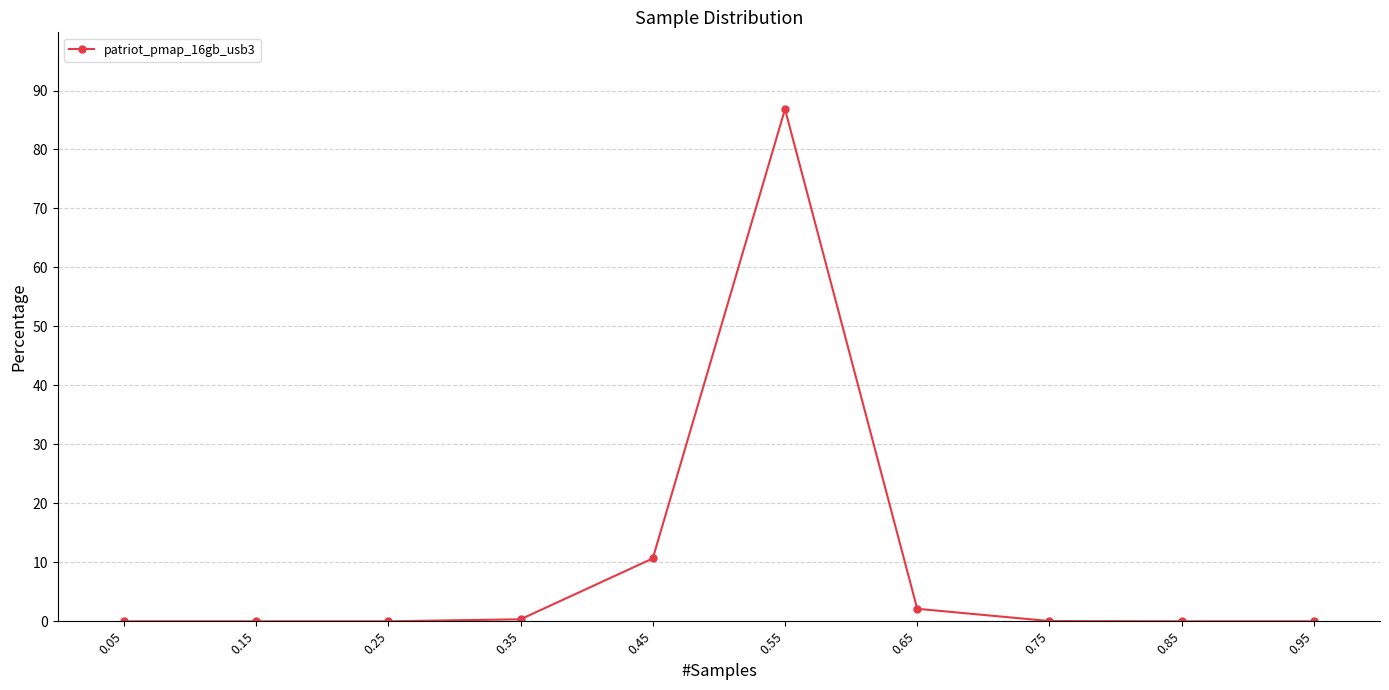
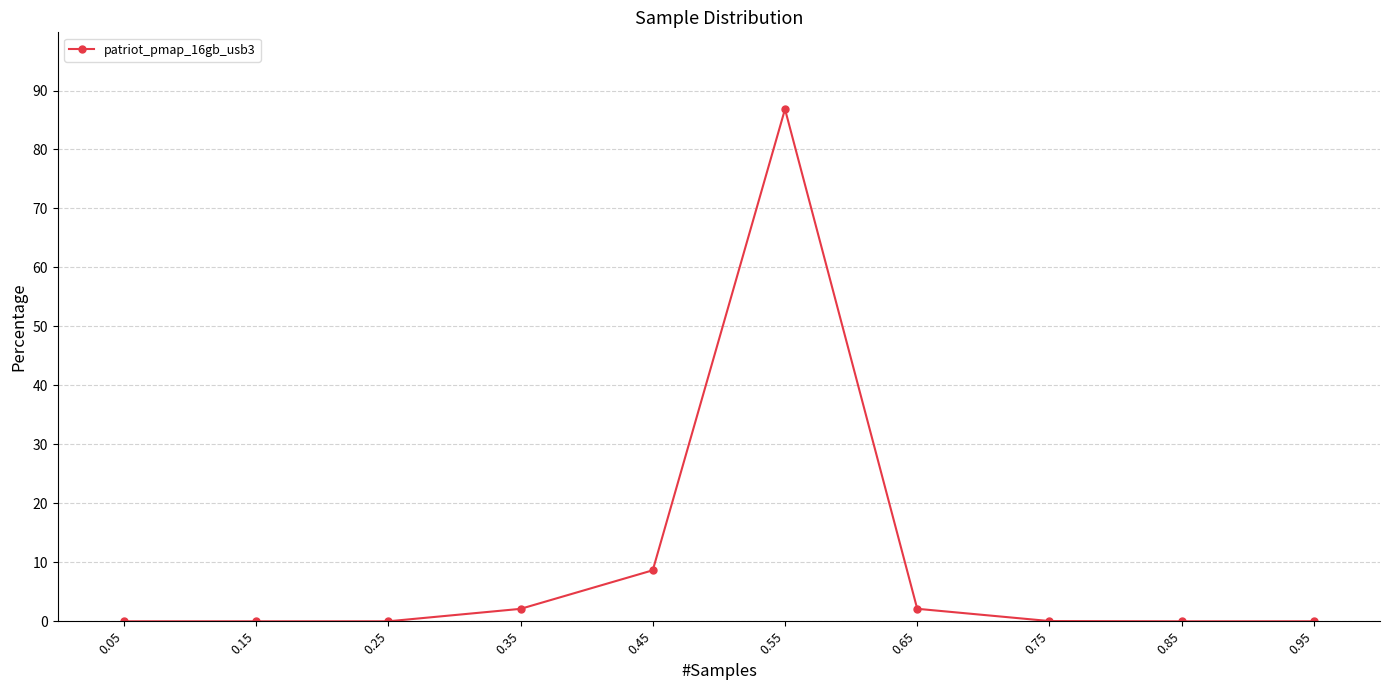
  {
    "0.05": 0,
    "0.15": 0,
    "0.25": 0,
-   "0.35": 0,
-   "0.45": 11,
+   "0.35": 2,
+   "0.45": 9,
    "0.55": 87,
    "0.65": 2,
    "0.75": 0,
    "0.85": 0,
    "0.95": 0
  }
